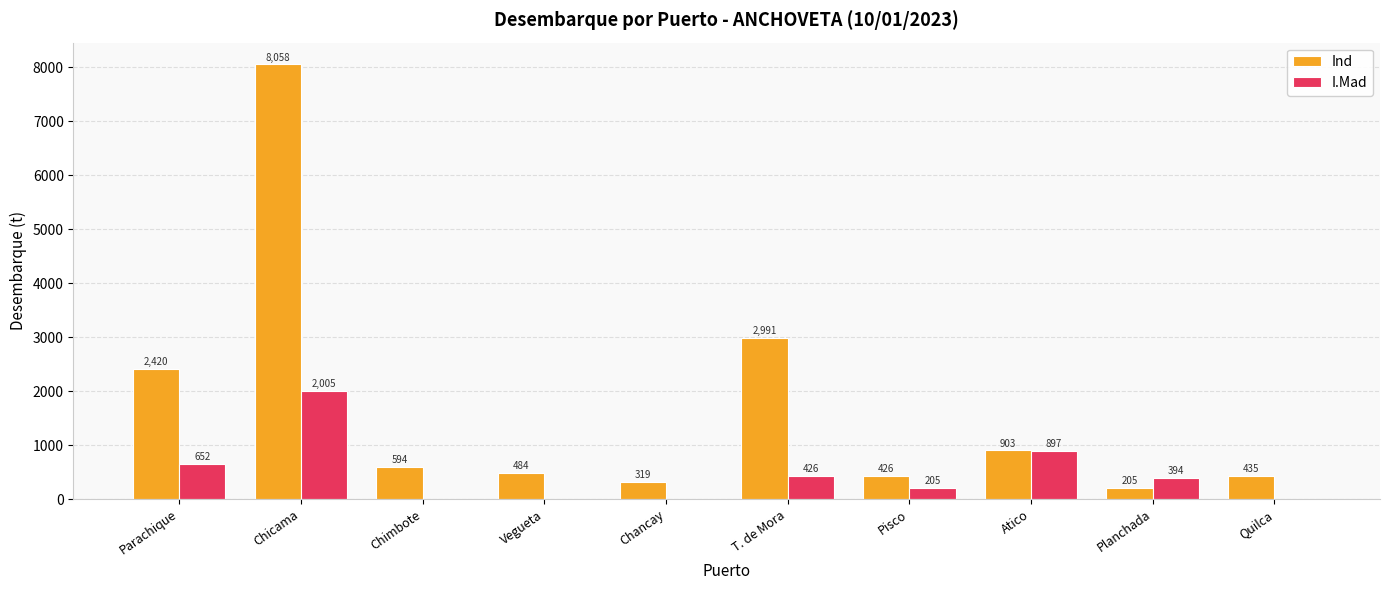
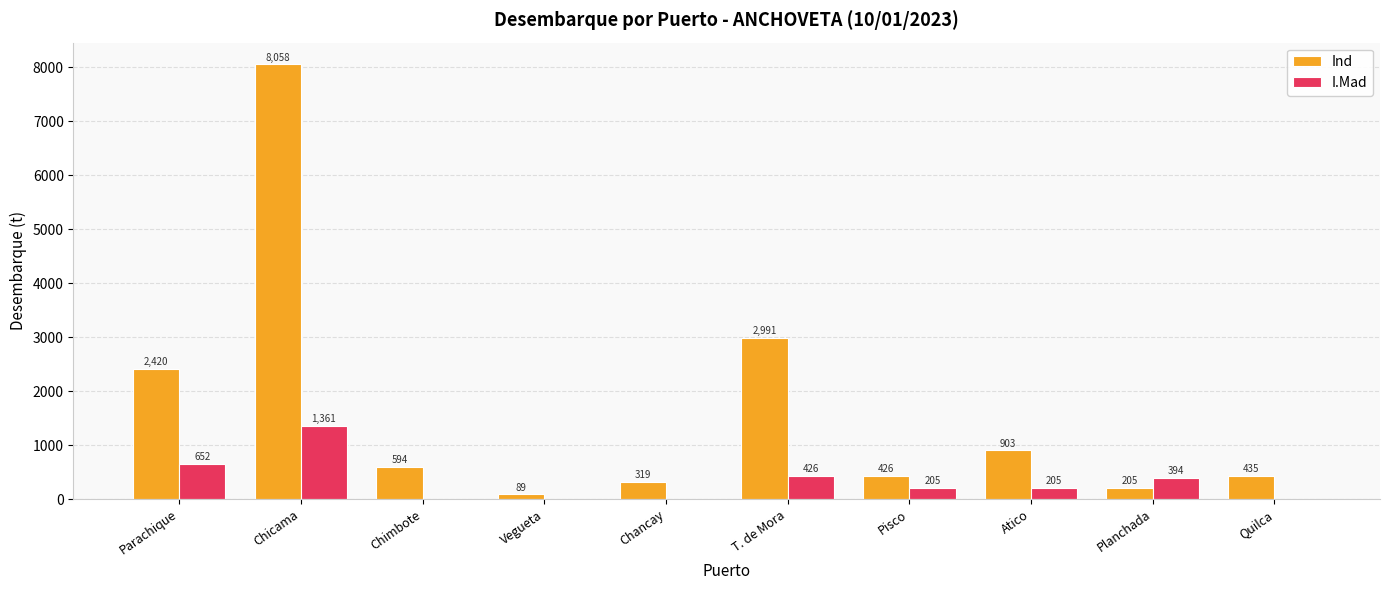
  {
    "Ind": {
      "Parachique": "2,420",
      "Chicama": "8,058",
      "Chimbote": "594",
-     "Vegueta": "484",
+     "Vegueta": "89",
      "Chancay": "319",
      "T. de Mora": "2,991",
      "Pisco": "426",
      "Atico": "903",
      "Planchada": "205",
      "Quilca": "435"
    },
    "I.Mad": {
      "Parachique": "652",
-     "Chicama": "2,005",
+     "Chicama": "1,361",
      "T. de Mora": "426",
      "Pisco": "205",
-     "Atico": "897",
+     "Atico": "205",
      "Planchada": "394"
    }
  }
